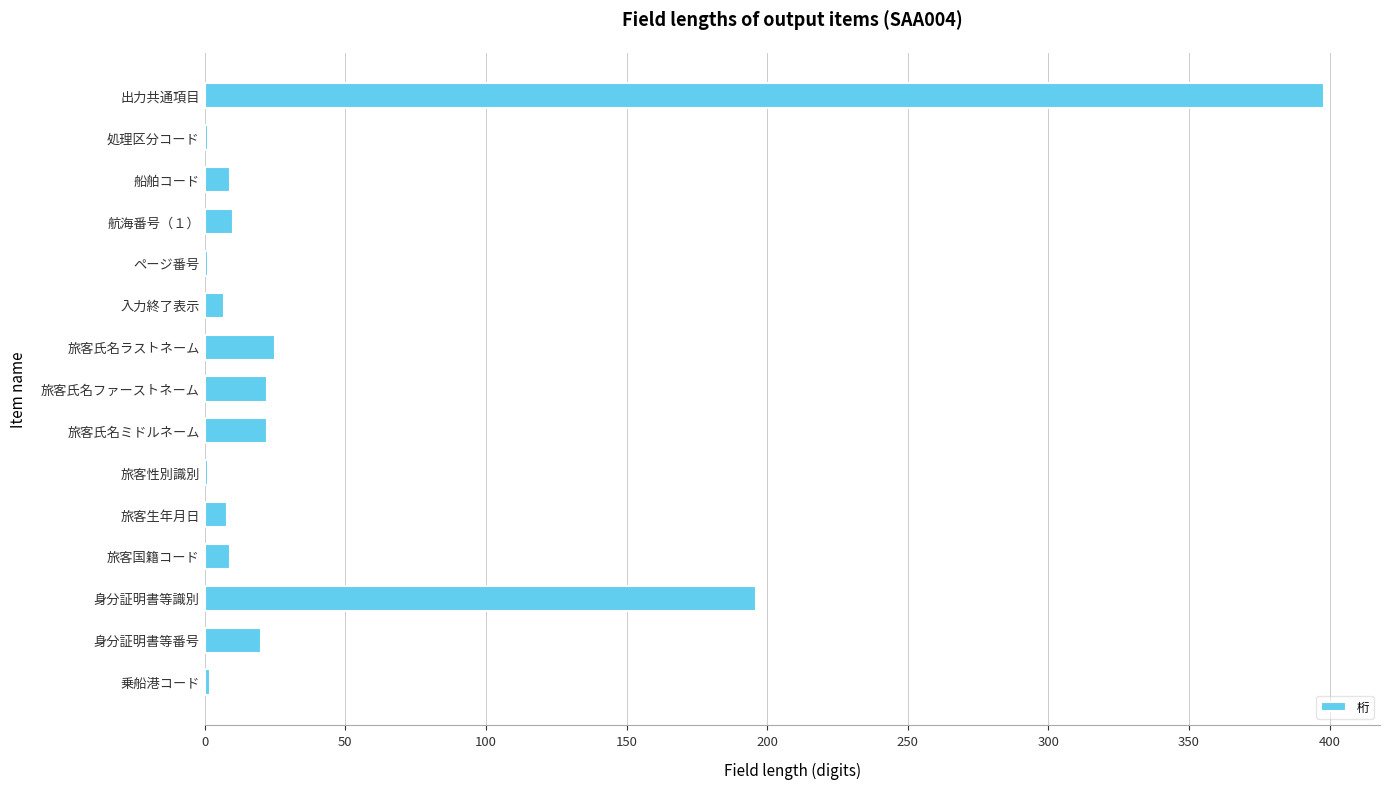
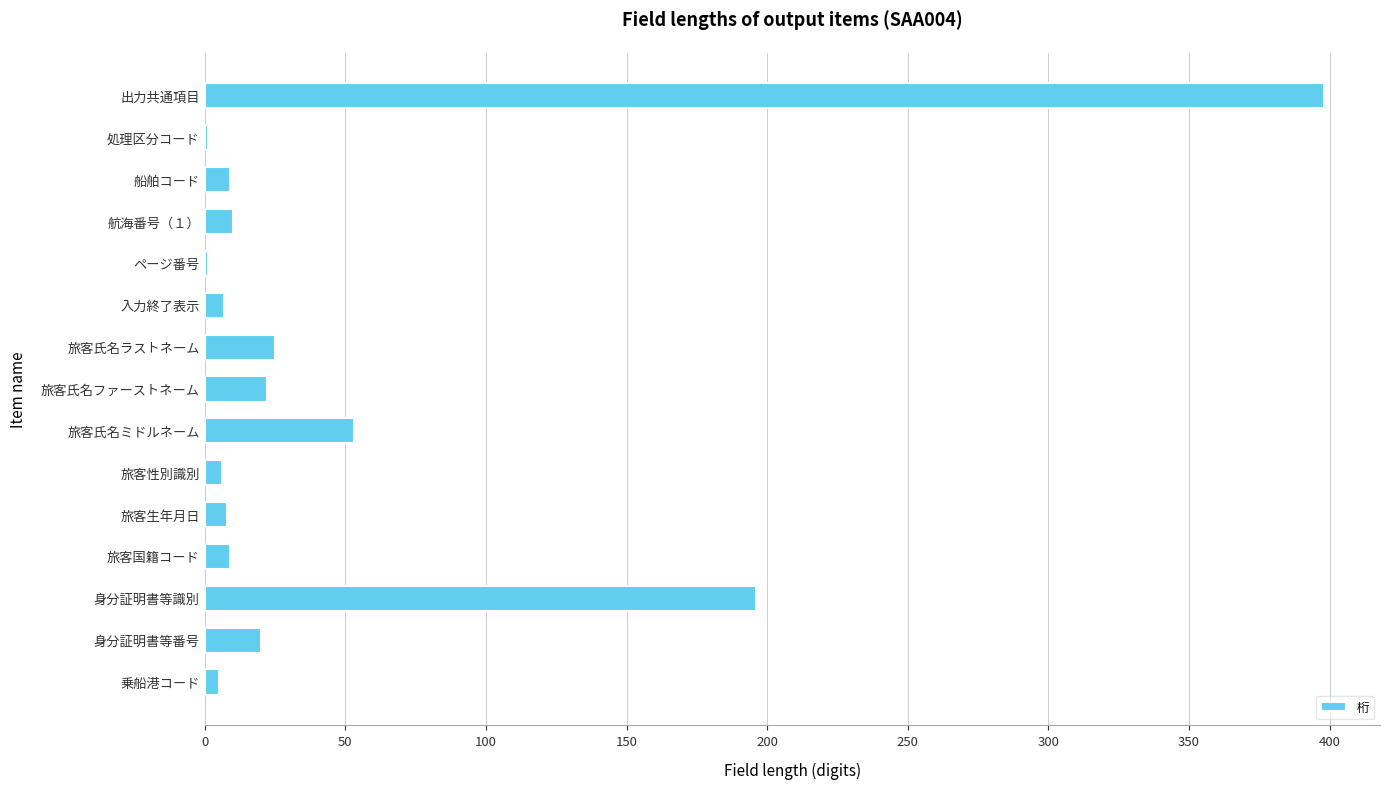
  {
    "出力共通項目": 398,
    "処理区分コード": 1,
    "船舶コード": 9,
    "航海番号（１）": 10,
    "ページ番号": 1,
    "入力終了表示": 7,
    "旅客氏名ラストネーム": 25,
    "旅客氏名ファーストネーム": 22,
-   "旅客氏名ミドルネーム": 22,
-   "旅客性別識別": 1,
+   "旅客氏名ミドルネーム": 53,
+   "旅客性別識別": 6,
    "旅客生年月日": 8,
    "旅客国籍コード": 9,
    "身分証明書等識別": 196,
    "身分証明書等番号": 20,
-   "乗船港コード": 2
+   "乗船港コード": 5
  }
